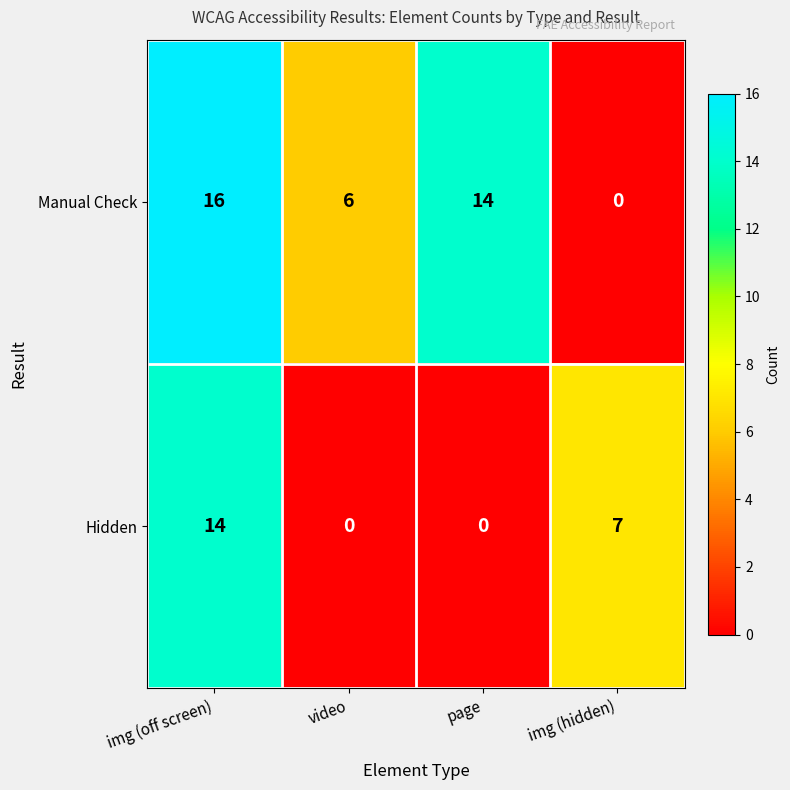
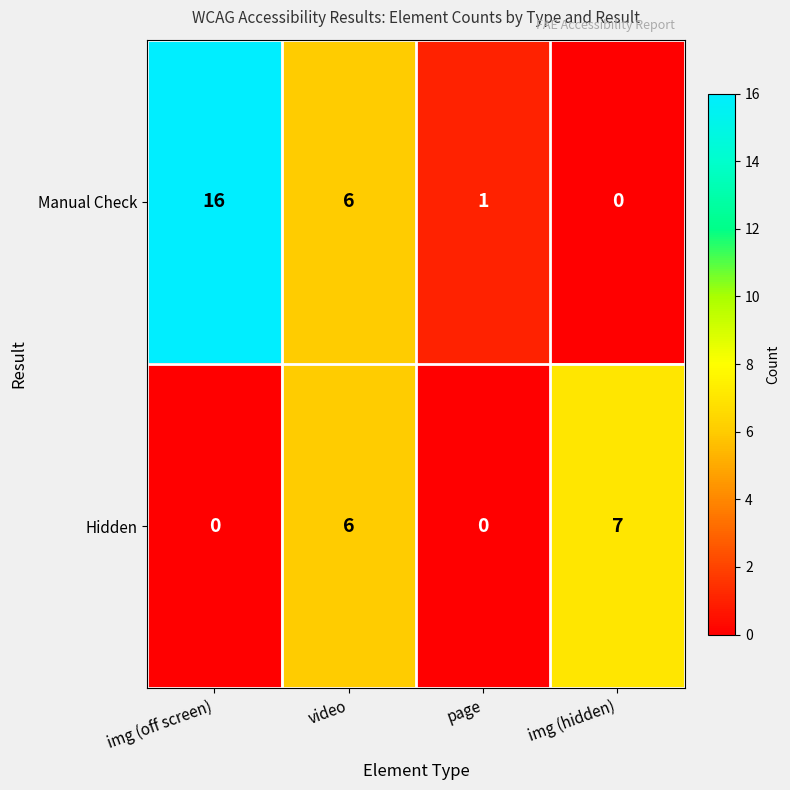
  {
    "Manual Check": {
      "img (off screen)": 16,
      "video": 6,
-     "page": 14,
+     "page": 1,
      "img (hidden)": 0
    },
    "Hidden": {
-     "img (off screen)": 14,
-     "video": 0,
+     "img (off screen)": 0,
+     "video": 6,
      "page": 0,
      "img (hidden)": 7
    }
  }
